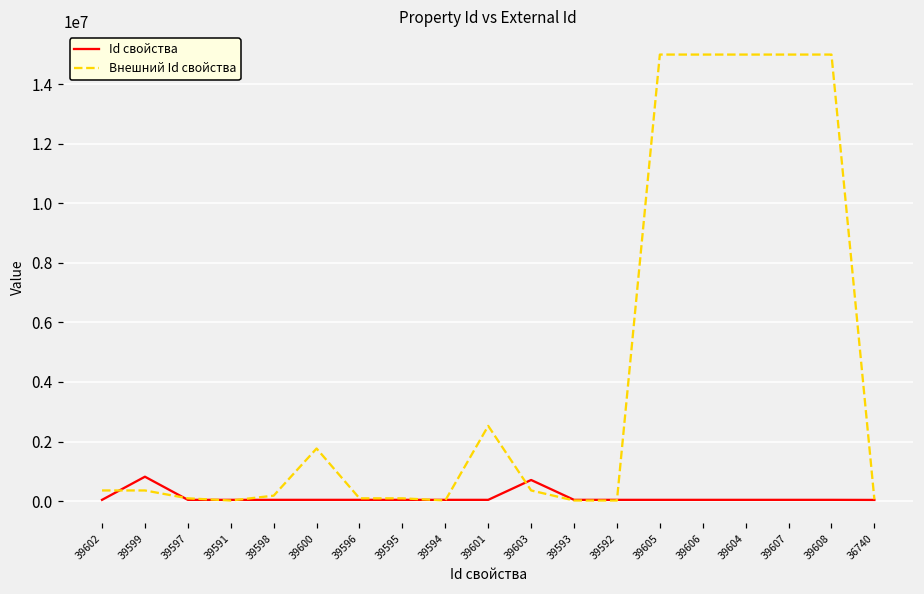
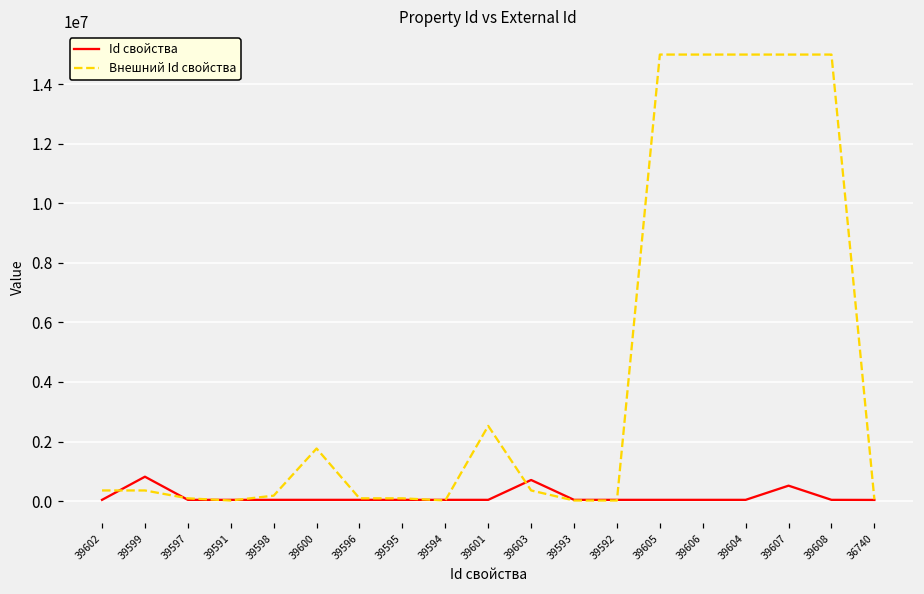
  {
    "Id свойства": {
      "39602": 0,
      "39599": 800000,
      "39598": 0,
      "39600": 0,
      "39601": 0,
      "39603": 700000,
      "39605": 0,
      "39606": 0,
      "39604": 0,
-     "39607": 0,
+     "39607": 500000,
      "39608": 0
    },
    "Внешний Id свойства": {
      "39602": 400000,
      "39599": 400000,
      "39598": 200000,
      "39600": 1800000,
      "39601": 2500000,
      "39603": 400000,
      "39605": 15000000,
      "39606": 15000000,
      "39604": 15000000,
      "39607": 15000000,
      "39608": 15000000
    }
  }
